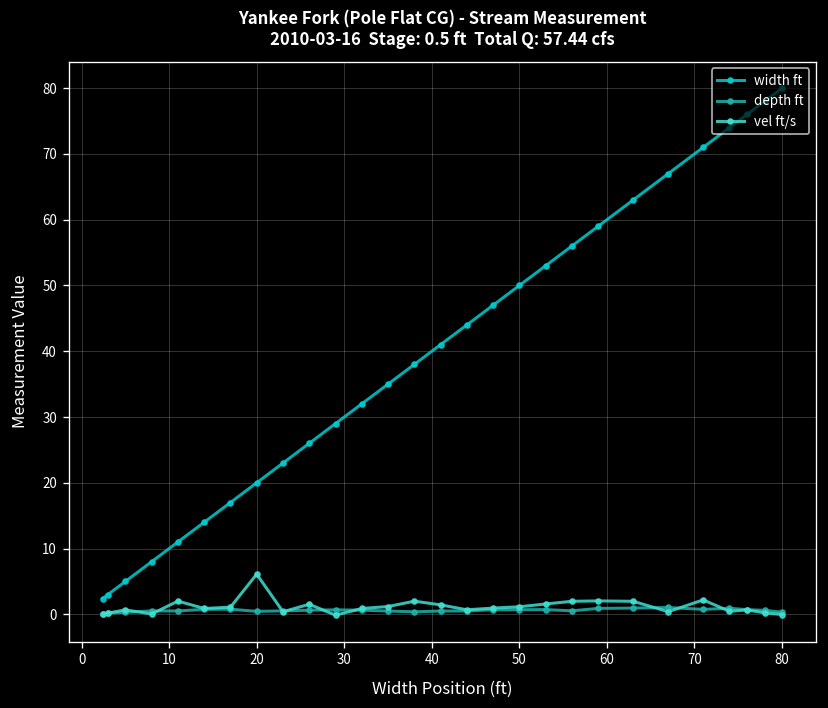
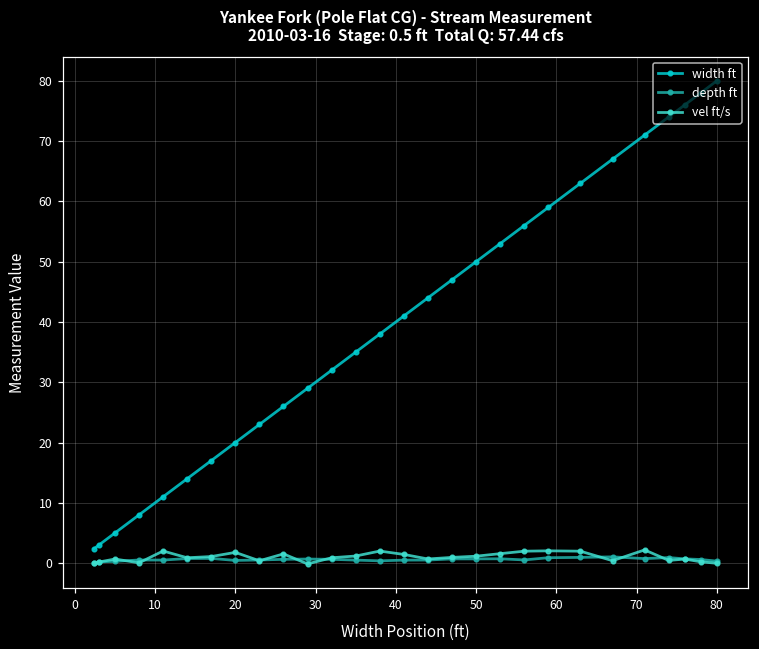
  {
    "vel ft/s": {
-     "20": 6
+     "20": 2
    }
  }
